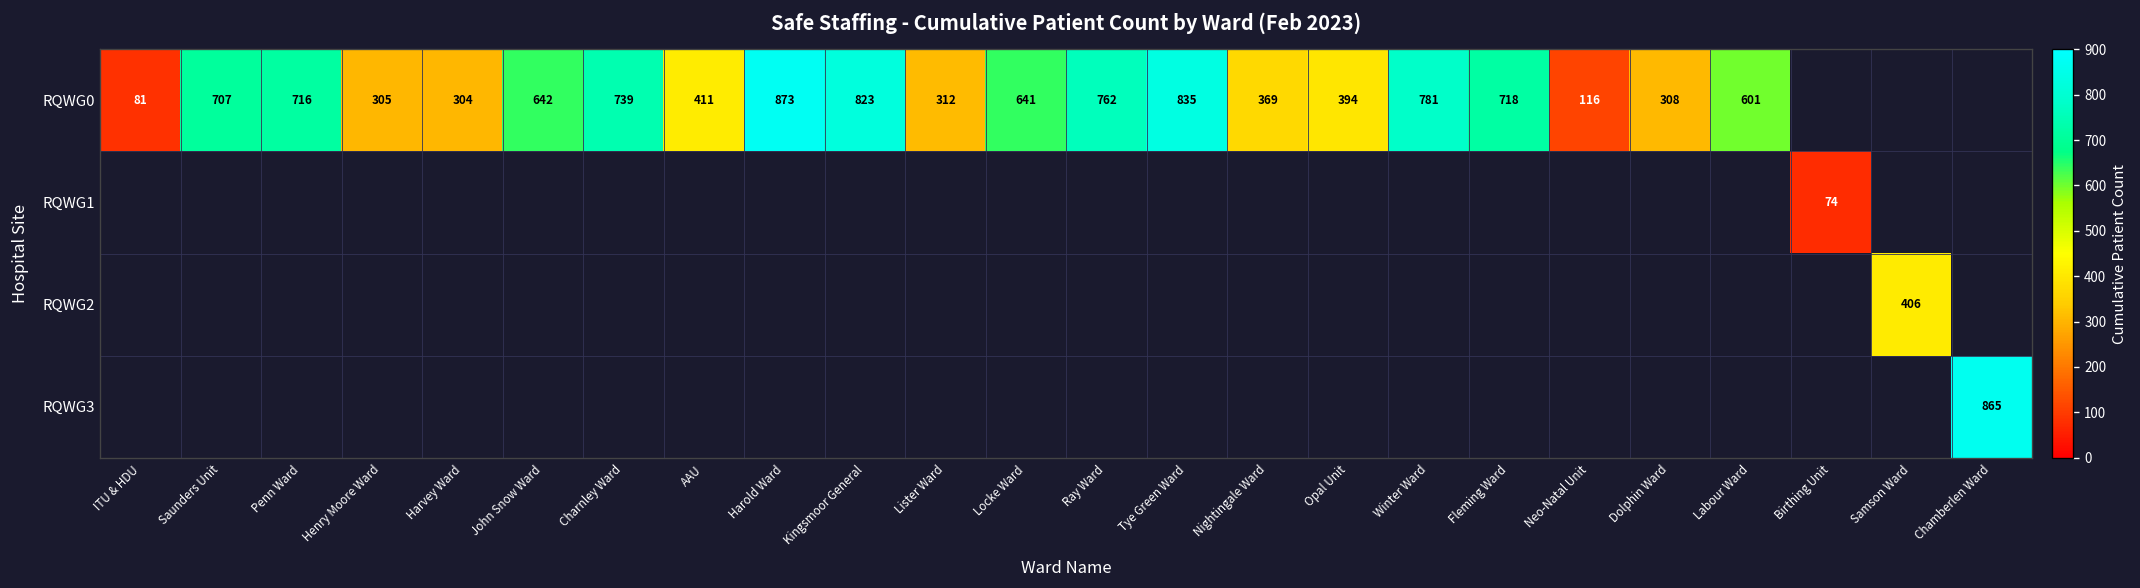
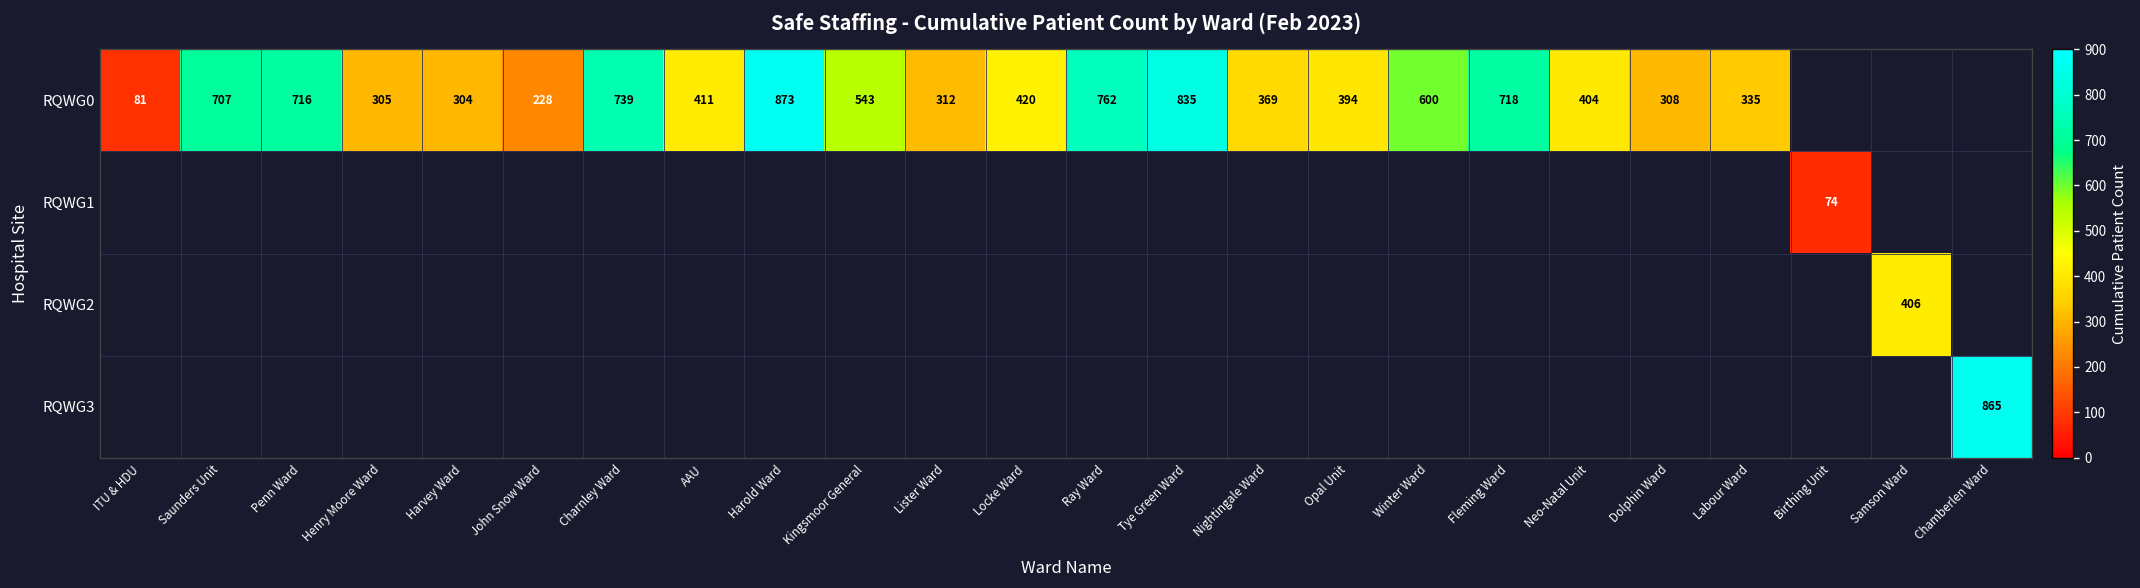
  {
    "RQWG0": {
      "ITU & HDU": 81,
      "Saunders Unit": 707,
      "Penn Ward": 716,
      "Henry Moore Ward": 305,
      "Harvey Ward": 304,
-     "John Snow Ward": 642,
+     "John Snow Ward": 228,
      "Charnley Ward": 739,
      "AAU": 411,
      "Harold Ward": 873,
-     "Kingsmoor General": 823,
+     "Kingsmoor General": 543,
      "Lister Ward": 312,
-     "Locke Ward": 641,
+     "Locke Ward": 420,
      "Ray Ward": 762,
      "Tye Green Ward": 835,
      "Nightingale Ward": 369,
      "Opal Unit": 394,
-     "Winter Ward": 781,
+     "Winter Ward": 600,
      "Fleming Ward": 718,
-     "Neo-Natal Unit": 116,
+     "Neo-Natal Unit": 404,
      "Dolphin Ward": 308,
-     "Labour Ward": 601
+     "Labour Ward": 335
    },
    "RQWG1": {
      "Birthing Unit": 74
    },
    "RQWG2": {
      "Samson Ward": 406
    },
    "RQWG3": {
      "Chamberlen Ward": 865
    }
  }
